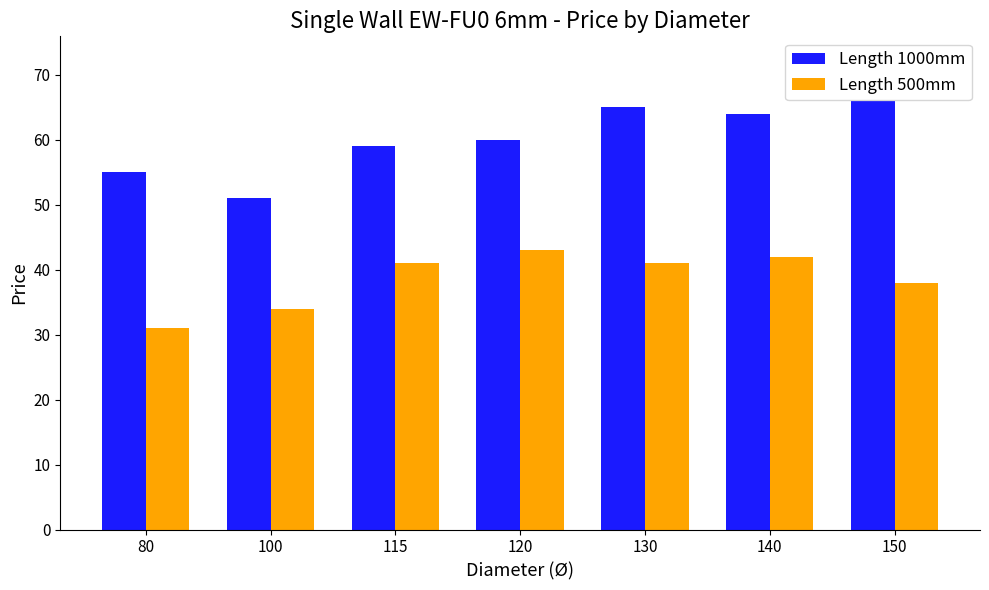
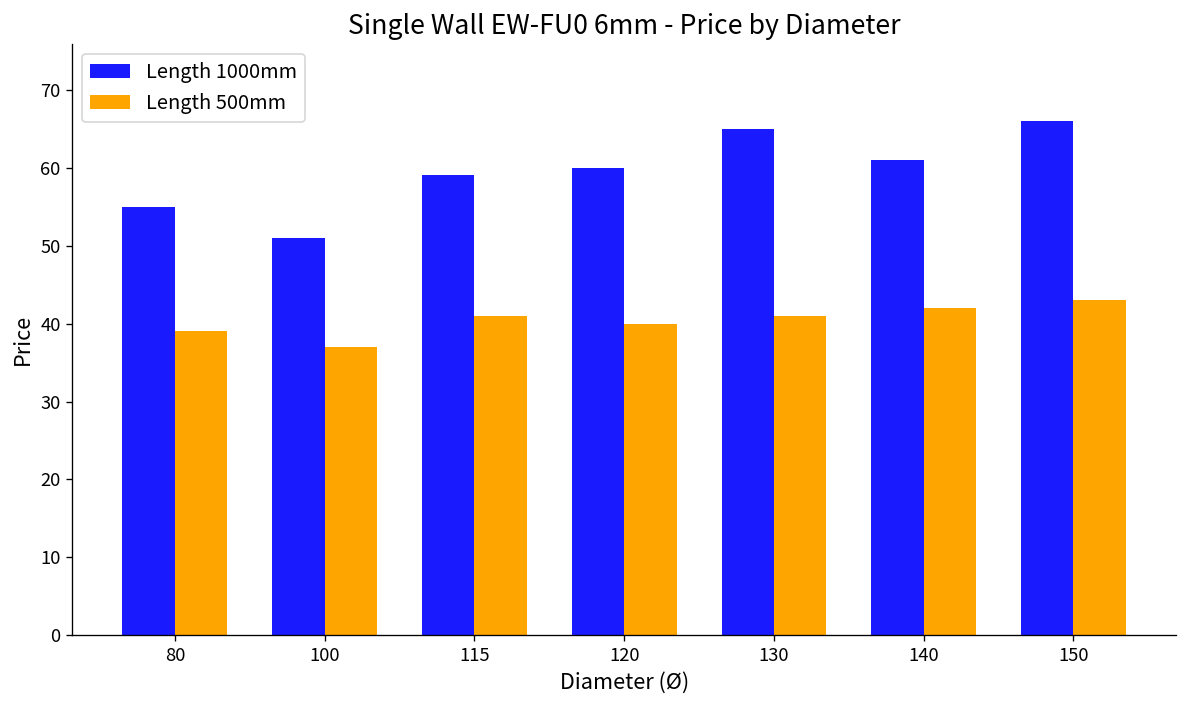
  {
    "Length 1000mm": {
      "80": 55,
      "100": 51,
      "115": 59,
      "120": 60,
      "130": 65,
-     "140": 64,
+     "140": 61,
      "150": 66
    },
    "Length 500mm": {
-     "80": 31,
-     "100": 34,
+     "80": 39,
+     "100": 37,
      "115": 41,
-     "120": 43,
+     "120": 40,
      "130": 41,
      "140": 42,
-     "150": 38
+     "150": 43
    }
  }
